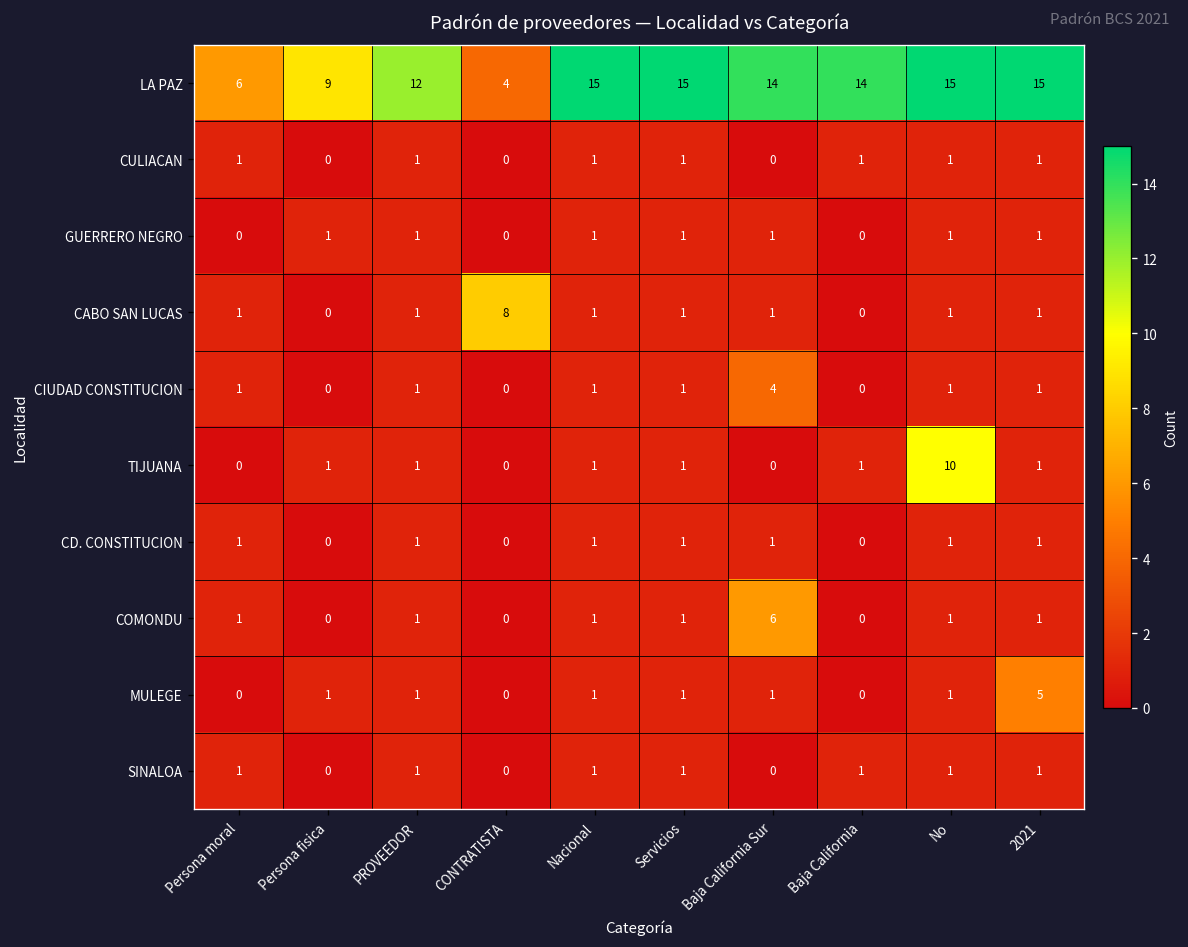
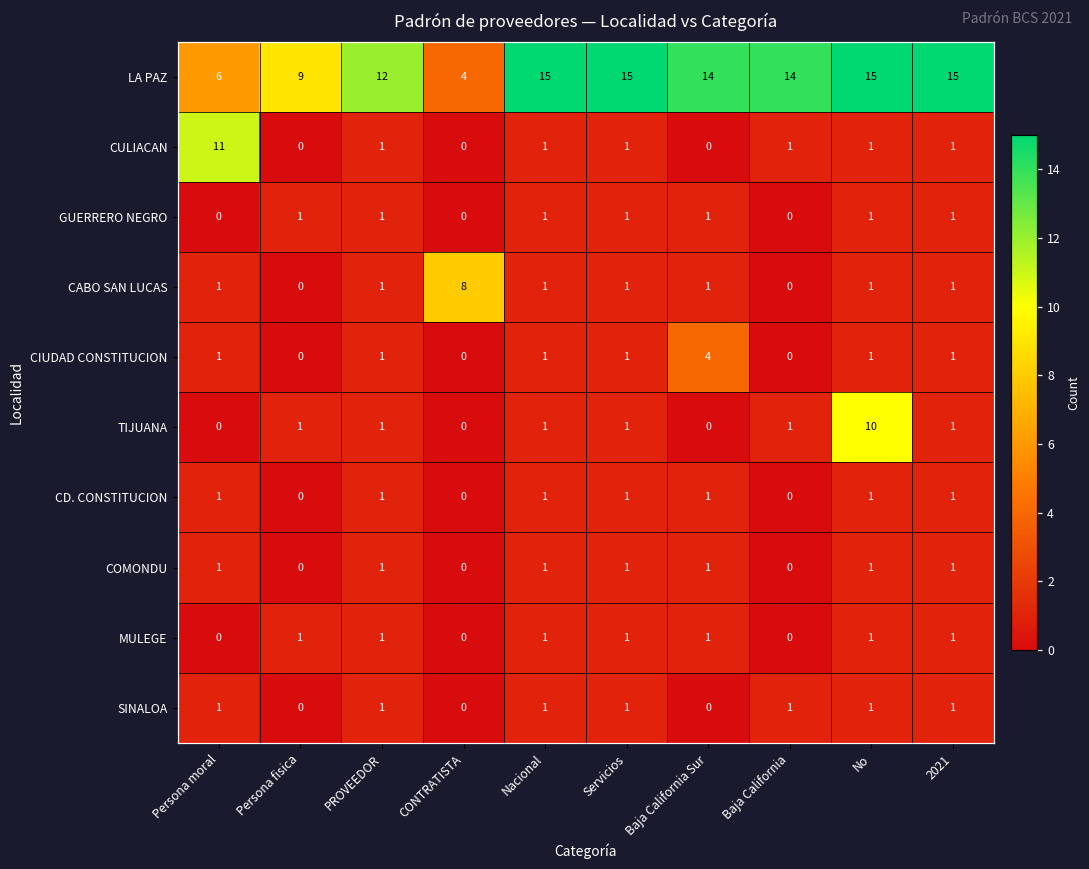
  {
    "LA PAZ": {
      "Persona moral": 6,
      "Persona fisica": 9,
      "PROVEEDOR": 12,
      "CONTRATISTA": 4,
      "Nacional": 15,
      "Servicios": 15,
      "Baja California Sur": 14,
      "Baja California": 14,
      "No": 15,
      "2021": 15
    },
    "CULIACAN": {
-     "Persona moral": 1,
+     "Persona moral": 11,
      "Persona fisica": 0,
      "PROVEEDOR": 1,
      "CONTRATISTA": 0,
      "Nacional": 1,
      "Servicios": 1,
      "Baja California Sur": 0,
      "Baja California": 1,
      "No": 1,
      "2021": 1
    },
    "GUERRERO NEGRO": {
      "Persona moral": 0,
      "Persona fisica": 1,
      "PROVEEDOR": 1,
      "CONTRATISTA": 0,
      "Nacional": 1,
      "Servicios": 1,
      "Baja California Sur": 1,
      "Baja California": 0,
      "No": 1,
      "2021": 1
    },
    "CABO SAN LUCAS": {
      "Persona moral": 1,
      "Persona fisica": 0,
      "PROVEEDOR": 1,
      "CONTRATISTA": 8,
      "Nacional": 1,
      "Servicios": 1,
      "Baja California Sur": 1,
      "Baja California": 0,
      "No": 1,
      "2021": 1
    },
    "CIUDAD CONSTITUCION": {
      "Persona moral": 1,
      "Persona fisica": 0,
      "PROVEEDOR": 1,
      "CONTRATISTA": 0,
      "Nacional": 1,
      "Servicios": 1,
      "Baja California Sur": 4,
      "Baja California": 0,
      "No": 1,
      "2021": 1
    },
    "TIJUANA": {
      "Persona moral": 0,
      "Persona fisica": 1,
      "PROVEEDOR": 1,
      "CONTRATISTA": 0,
      "Nacional": 1,
      "Servicios": 1,
      "Baja California Sur": 0,
      "Baja California": 1,
      "No": 10,
      "2021": 1
    },
    "CD. CONSTITUCION": {
      "Persona moral": 1,
      "Persona fisica": 0,
      "PROVEEDOR": 1,
      "CONTRATISTA": 0,
      "Nacional": 1,
      "Servicios": 1,
      "Baja California Sur": 1,
      "Baja California": 0,
      "No": 1,
      "2021": 1
    },
    "COMONDU": {
      "Persona moral": 1,
      "Persona fisica": 0,
      "PROVEEDOR": 1,
      "CONTRATISTA": 0,
      "Nacional": 1,
      "Servicios": 1,
-     "Baja California Sur": 6,
+     "Baja California Sur": 1,
      "Baja California": 0,
      "No": 1,
      "2021": 1
    },
    "MULEGE": {
      "Persona moral": 0,
      "Persona fisica": 1,
      "PROVEEDOR": 1,
      "CONTRATISTA": 0,
      "Nacional": 1,
      "Servicios": 1,
      "Baja California Sur": 1,
      "Baja California": 0,
      "No": 1,
-     "2021": 5
+     "2021": 1
    },
    "SINALOA": {
      "Persona moral": 1,
      "Persona fisica": 0,
      "PROVEEDOR": 1,
      "CONTRATISTA": 0,
      "Nacional": 1,
      "Servicios": 1,
      "Baja California Sur": 0,
      "Baja California": 1,
      "No": 1,
      "2021": 1
    }
  }
